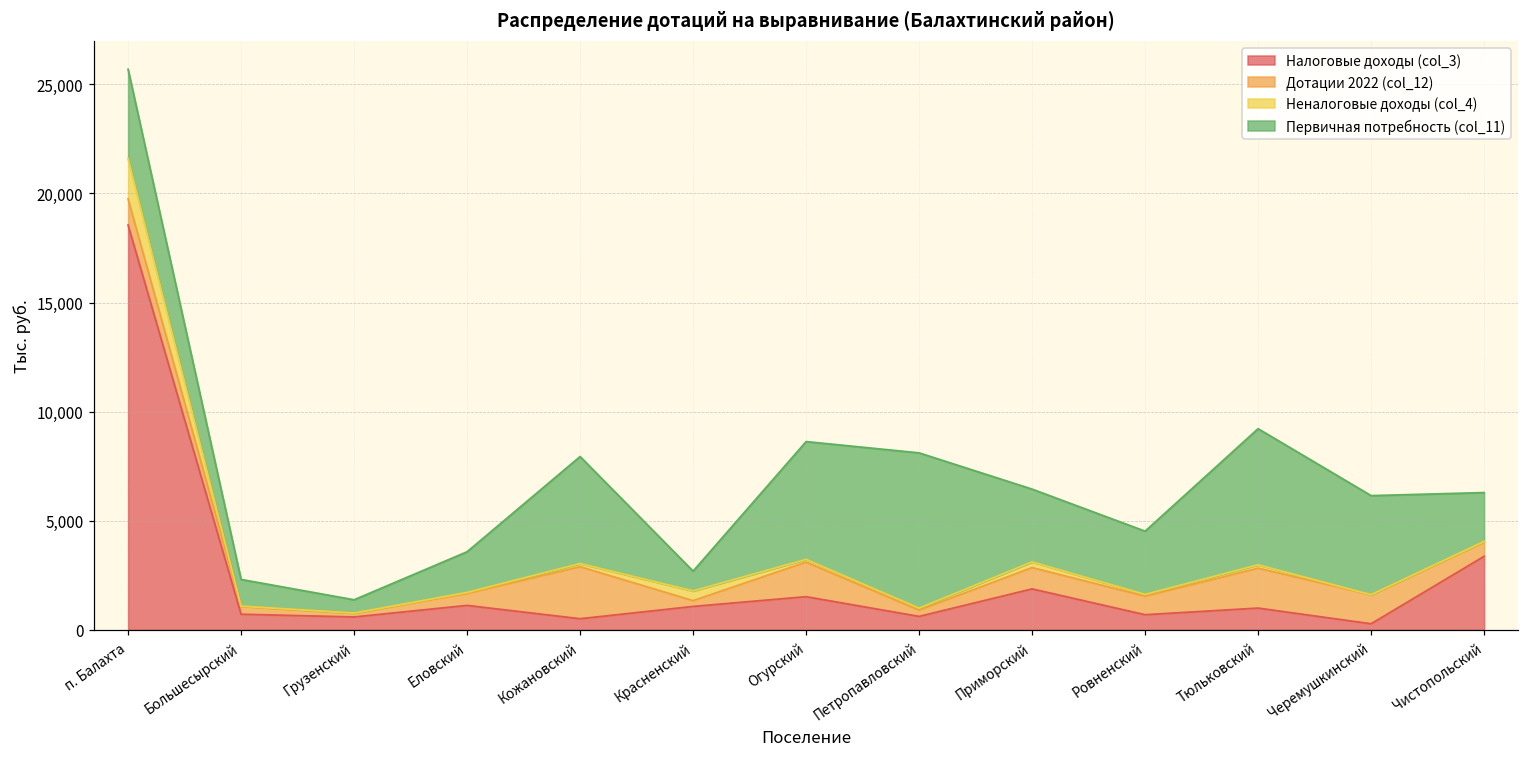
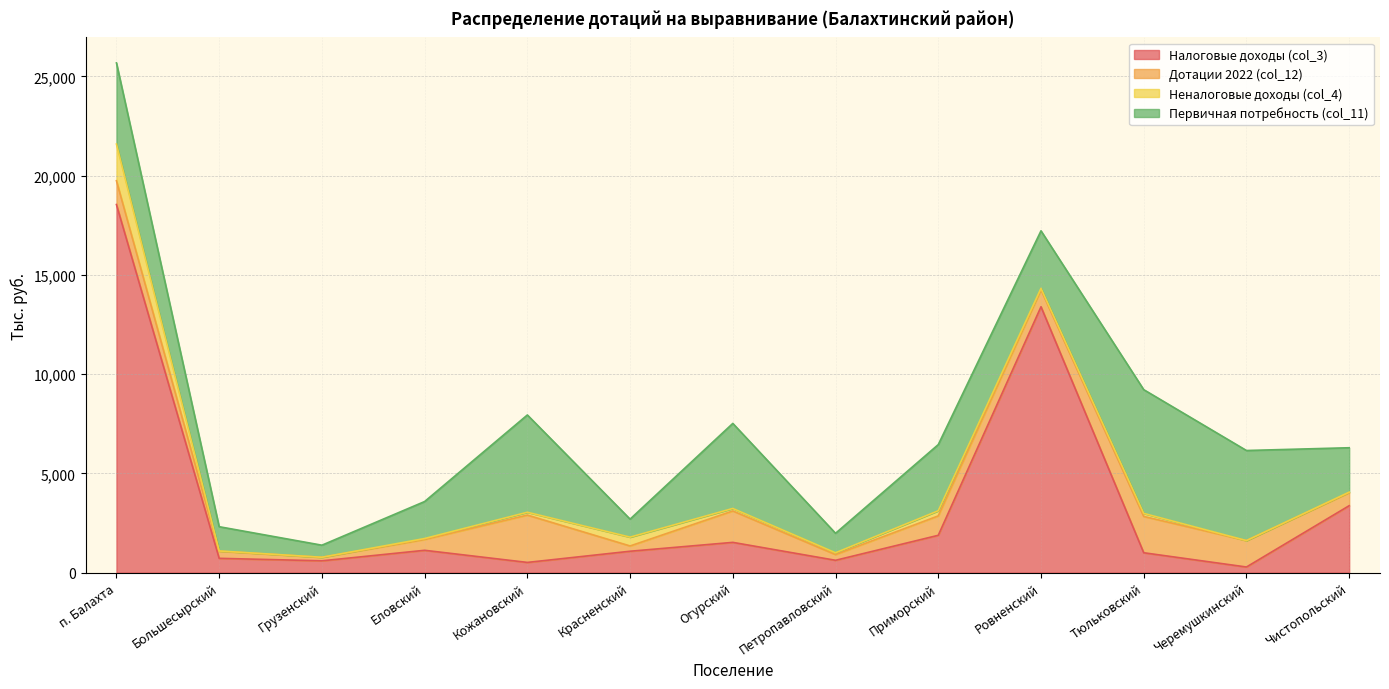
  {
    "Налоговые доходы (col_3)": {
      "п. Балахта": "18,500",
      "Большесырский": "700",
      "Грузенский": "600",
      "Еловский": "1,100",
      "Кожановский": "500",
      "Красненский": "1,100",
      "Огурский": "1,500",
      "Петропавловский": "600",
      "Приморский": "1,900",
-     "Ровненский": "700",
+     "Ровненский": "13,400",
      "Тюльковский": "1,000",
      "Черемушкинский": "300",
      "Чистопольский": "3,400"
    },
    "Первичная потребность (col_11)": {
      "п. Балахта": "4,100",
      "Большесырский": "1,200",
      "Грузенский": "600",
      "Еловский": "1,900",
      "Кожановский": "4,900",
      "Красненский": "900",
-     "Огурский": "5,400",
-     "Петропавловский": "7,100",
+     "Огурский": "4,300",
+     "Петропавловский": "1,000",
      "Приморский": "3,300",
      "Ровненский": "2,900",
      "Тюльковский": "6,200",
      "Черемушкинский": "4,500",
      "Чистопольский": "2,200"
    }
  }
